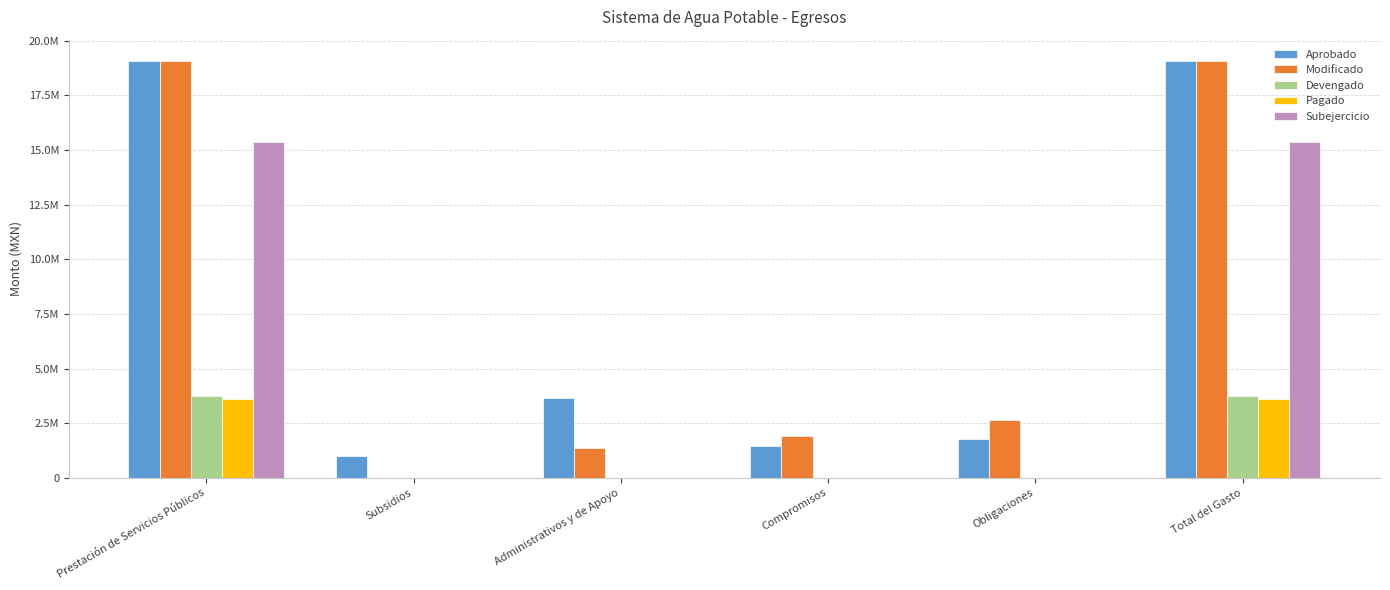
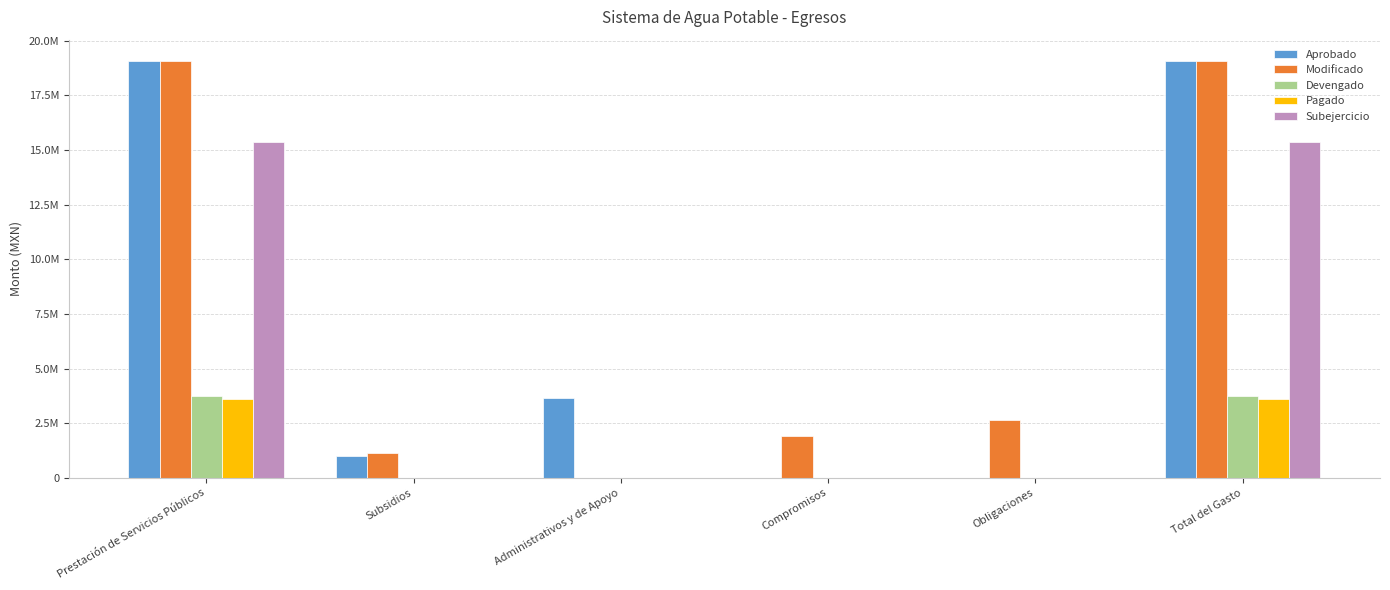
  {
    "Aprobado": {
      "Prestación de Servicios Públicos": 19100000,
      "Subsidios": 1000000,
      "Administrativos y de Apoyo": 3700000,
-     "Compromisos": 1400000,
-     "Obligaciones": 1800000,
+     "Compromisos": 0,
+     "Obligaciones": 0,
      "Total del Gasto": 19100000
    },
    "Modificado": {
      "Prestación de Servicios Públicos": 19100000,
-     "Subsidios": 0,
-     "Administrativos y de Apoyo": 1300000,
+     "Subsidios": 1100000,
+     "Administrativos y de Apoyo": 0,
      "Compromisos": 1900000,
      "Obligaciones": 2600000,
      "Total del Gasto": 19100000
    },
    "Devengado": {
      "Prestación de Servicios Públicos": 3700000,
      "Subsidios": 0,
      "Administrativos y de Apoyo": 0,
      "Compromisos": 0,
      "Obligaciones": 0,
      "Total del Gasto": 3700000
    },
    "Pagado": {
      "Prestación de Servicios Públicos": 3600000,
      "Subsidios": 0,
      "Administrativos y de Apoyo": 0,
      "Compromisos": 0,
      "Obligaciones": 0,
      "Total del Gasto": 3600000
    },
    "Subejercicio": {
      "Prestación de Servicios Públicos": 15400000,
      "Subsidios": 0,
      "Administrativos y de Apoyo": 0,
      "Compromisos": 0,
      "Obligaciones": 0,
      "Total del Gasto": 15400000
    }
  }
